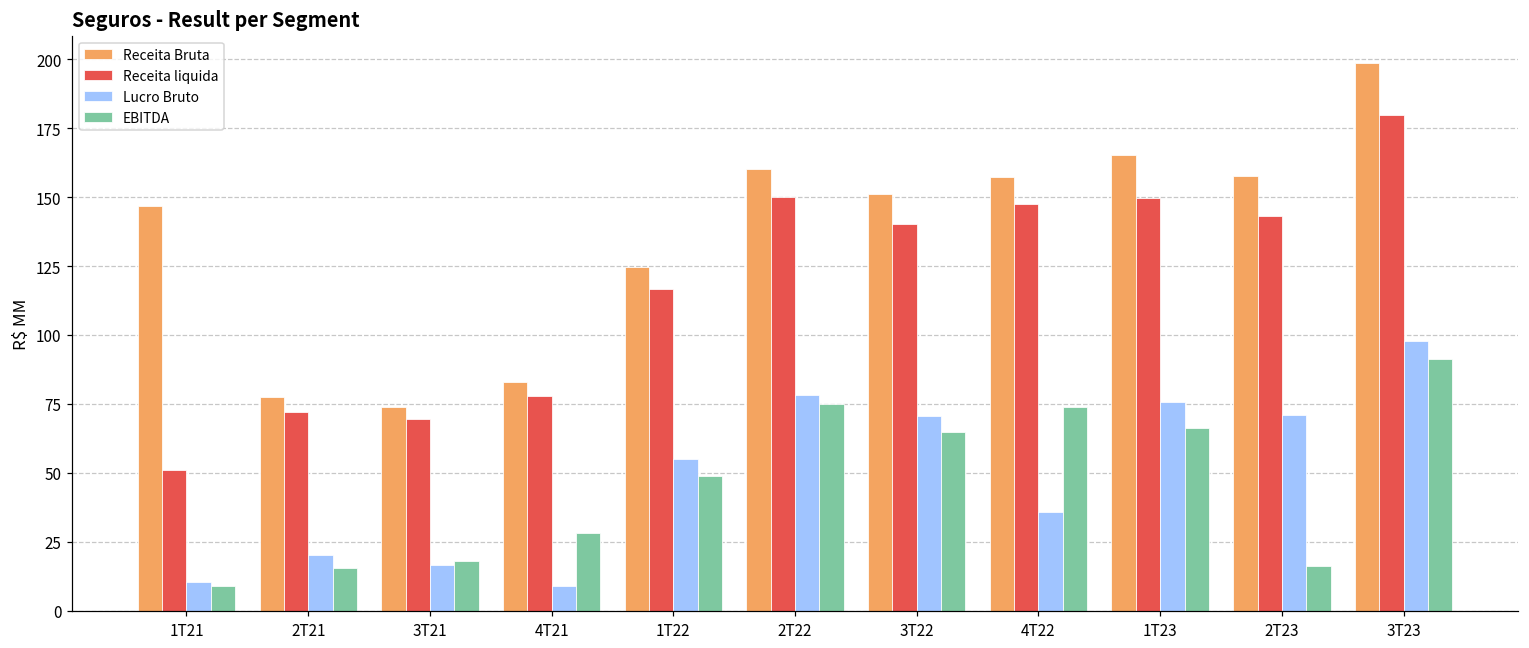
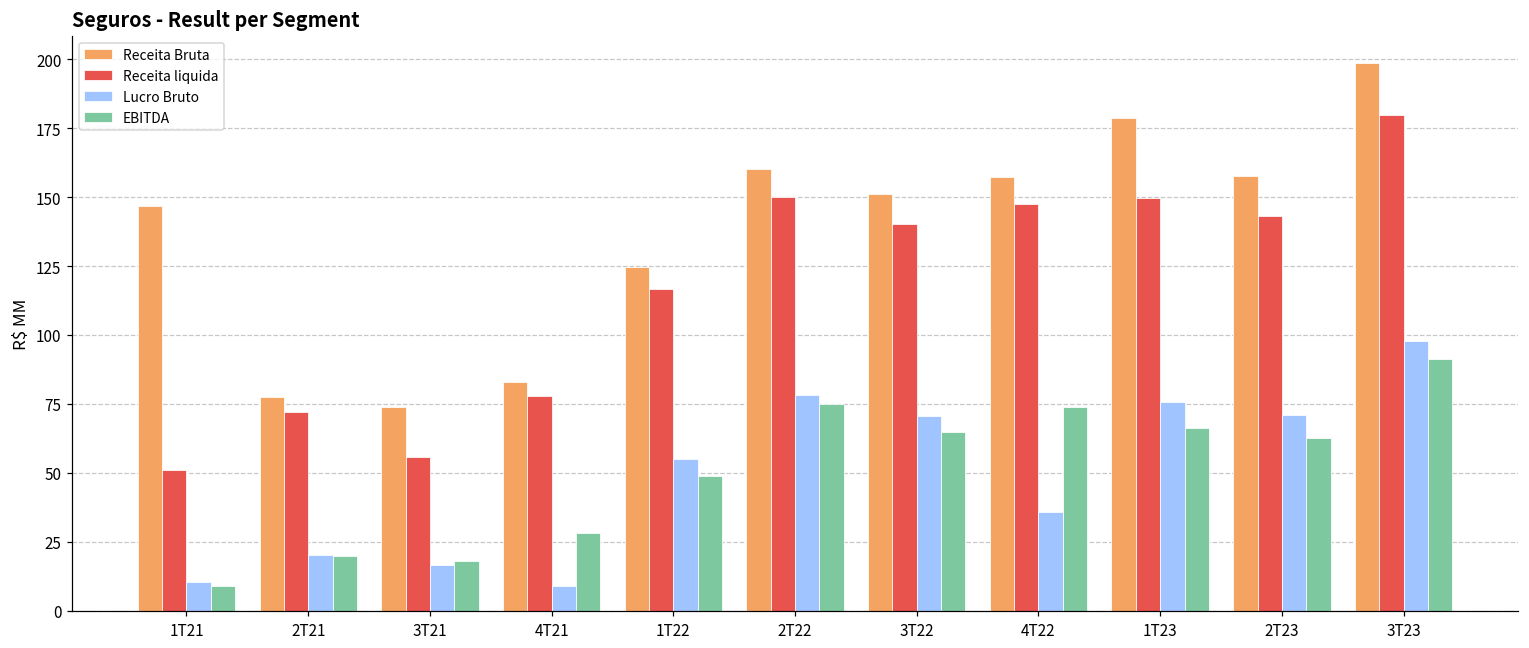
  {
    "Receita Bruta": {
      "1T21": 147,
      "2T21": 78,
      "3T21": 74,
      "4T21": 83,
      "1T22": 125,
      "2T22": 160,
      "3T22": 151,
      "4T22": 157,
-     "1T23": 165,
+     "1T23": 178,
      "2T23": 158,
      "3T23": 199
    },
    "Receita liquida": {
      "1T21": 51,
      "2T21": 72,
-     "3T21": 70,
+     "3T21": 56,
      "4T21": 78,
      "1T22": 117,
      "2T22": 150,
      "3T22": 140,
      "4T22": 148,
      "1T23": 150,
      "2T23": 143,
      "3T23": 180
    },
    "Lucro Bruto": {
      "1T21": 11,
      "2T21": 20,
      "3T21": 17,
      "4T21": 9,
      "1T22": 55,
      "2T22": 78,
      "3T22": 70,
      "4T22": 36,
      "1T23": 76,
      "2T23": 71,
      "3T23": 98
    },
    "EBITDA": {
      "1T21": 9,
-     "2T21": 16,
+     "2T21": 20,
      "3T21": 18,
      "4T21": 28,
      "1T22": 49,
      "2T22": 75,
      "3T22": 65,
      "4T22": 74,
      "1T23": 66,
-     "2T23": 16,
+     "2T23": 63,
      "3T23": 91
    }
  }
